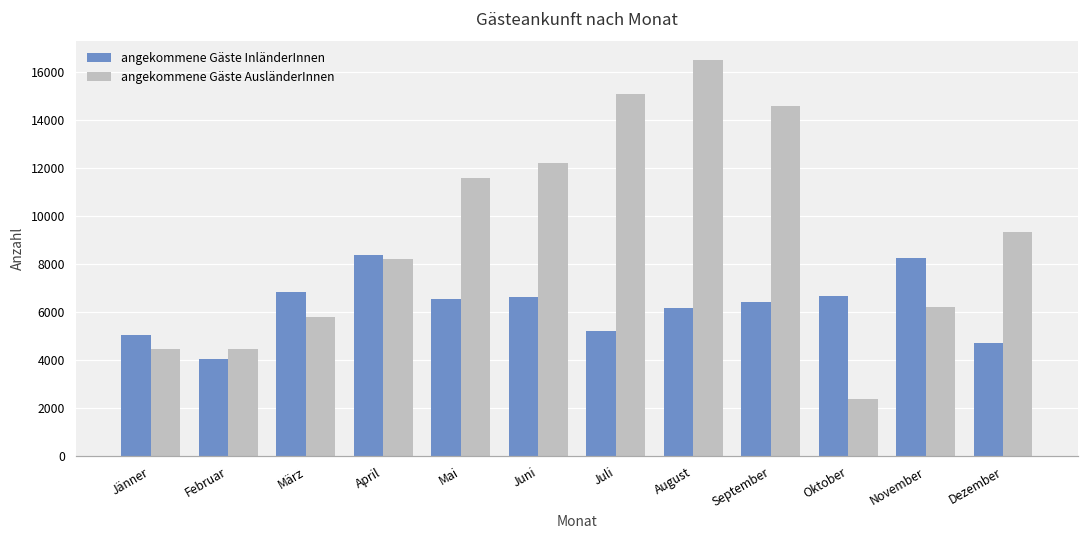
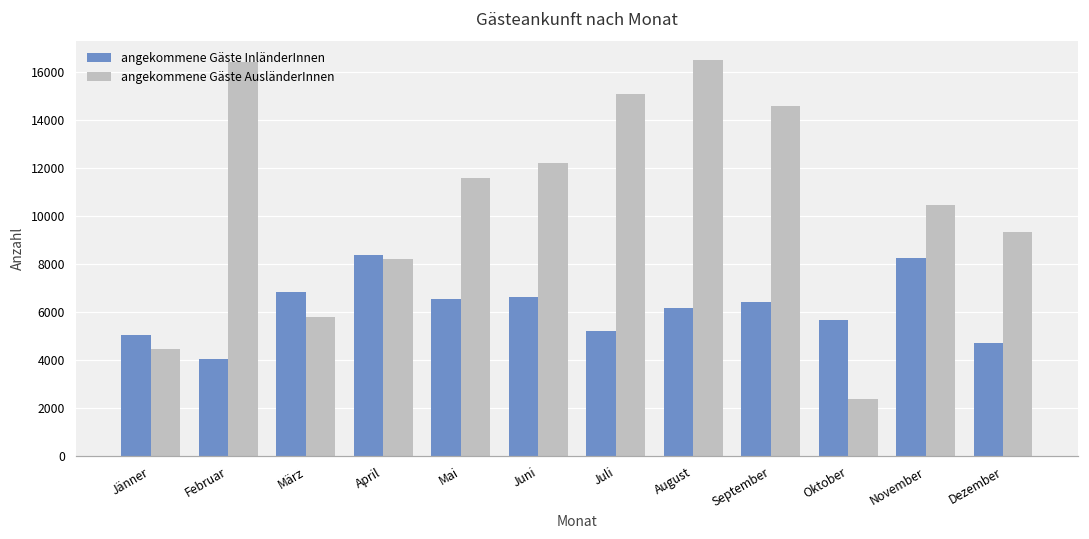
  {
    "angekommene Gäste InländerInnen": {
      "Jänner": 5000,
      "Februar": 4000,
      "März": 6800,
      "April": 8400,
      "Mai": 6600,
      "Juni": 6600,
      "Juli": 5200,
      "August": 6200,
      "September": 6400,
-     "Oktober": 6700,
+     "Oktober": 5600,
      "November": 8300,
      "Dezember": 4700
    },
    "angekommene Gäste AusländerInnen": {
      "Jänner": 4500,
-     "Februar": 4400,
+     "Februar": 16400,
      "März": 5800,
      "April": 8200,
      "Mai": 11600,
      "Juni": 12200,
      "Juli": 15100,
      "August": 16500,
      "September": 14600,
      "Oktober": 2400,
-     "November": 6200,
+     "November": 10500,
      "Dezember": 9300
    }
  }
